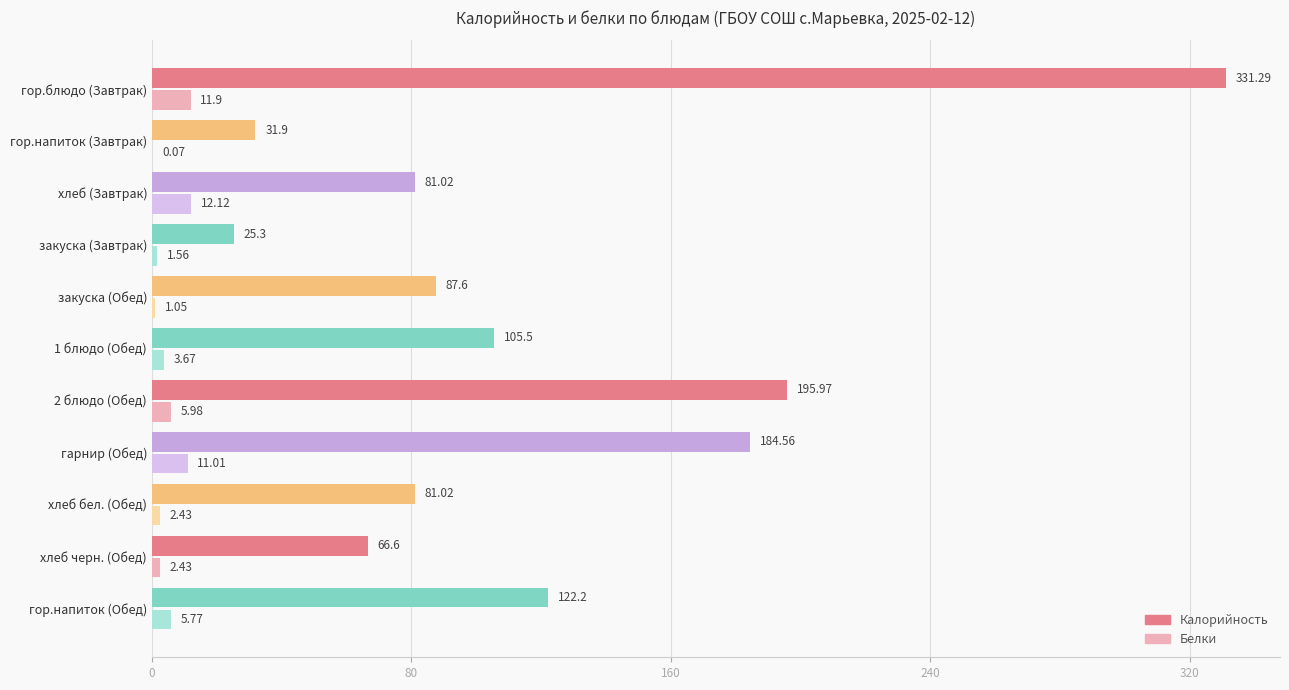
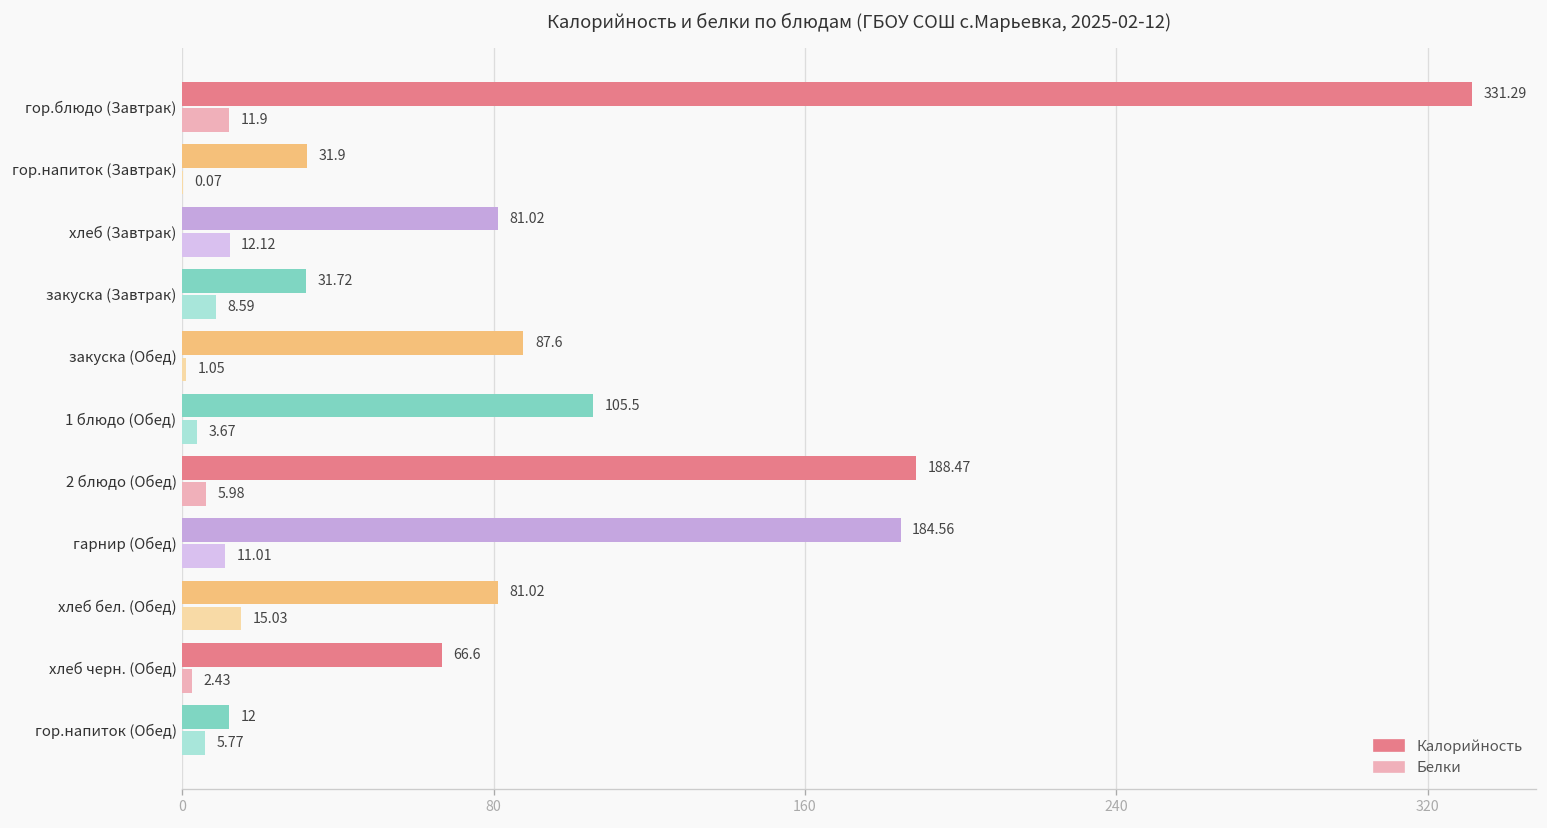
  {
    "Калорийность": {
      "гор.блюдо (Завтрак)": 331.29,
      "гор.напиток (Завтрак)": 31.9,
      "хлеб (Завтрак)": 81.02,
-     "закуска (Завтрак)": 25.3,
+     "закуска (Завтрак)": 31.72,
      "закуска (Обед)": 87.6,
      "1 блюдо (Обед)": 105.5,
-     "2 блюдо (Обед)": 195.97,
+     "2 блюдо (Обед)": 188.47,
      "гарнир (Обед)": 184.56,
      "хлеб бел. (Обед)": 81.02,
      "хлеб черн. (Обед)": 66.6,
-     "гор.напиток (Обед)": 122.2
+     "гор.напиток (Обед)": 12
    },
    "Белки": {
      "гор.блюдо (Завтрак)": 11.9,
      "гор.напиток (Завтрак)": 0.07,
      "хлеб (Завтрак)": 12.12,
-     "закуска (Завтрак)": 1.56,
+     "закуска (Завтрак)": 8.59,
      "закуска (Обед)": 1.05,
      "1 блюдо (Обед)": 3.67,
      "2 блюдо (Обед)": 5.98,
      "гарнир (Обед)": 11.01,
-     "хлеб бел. (Обед)": 2.43,
+     "хлеб бел. (Обед)": 15.03,
      "хлеб черн. (Обед)": 2.43,
      "гор.напиток (Обед)": 5.77
    }
  }
